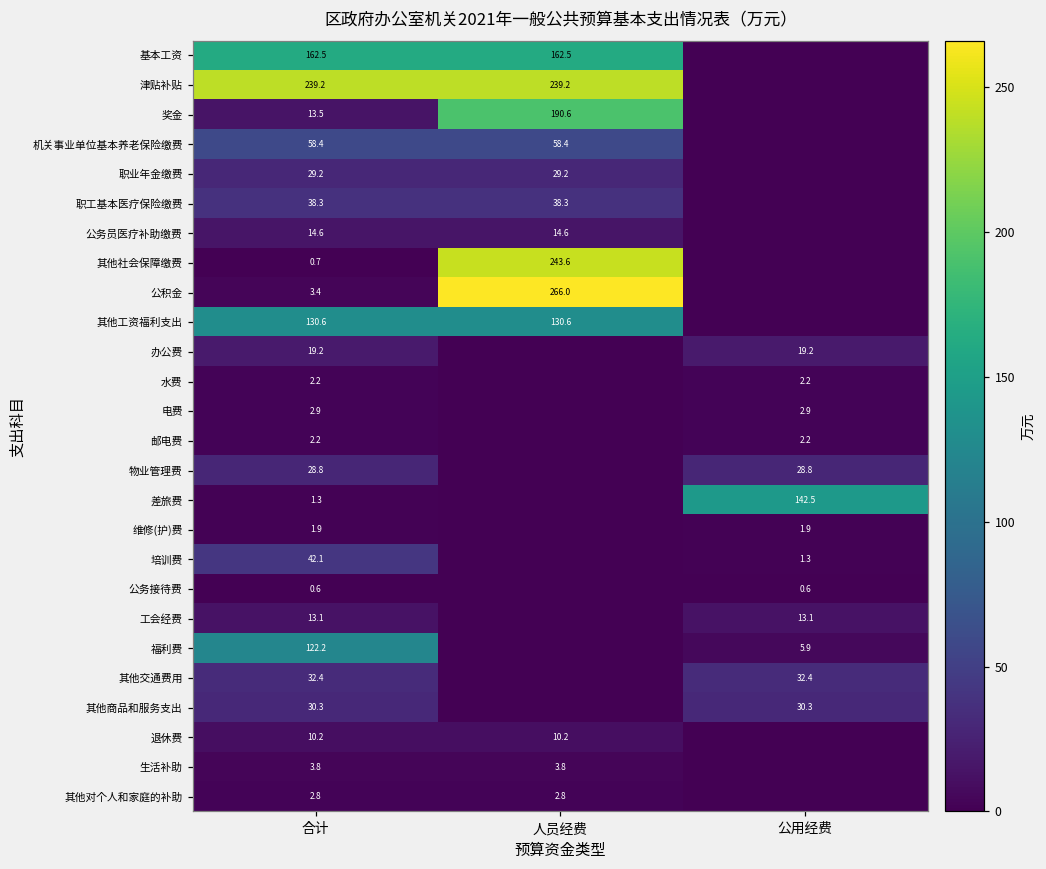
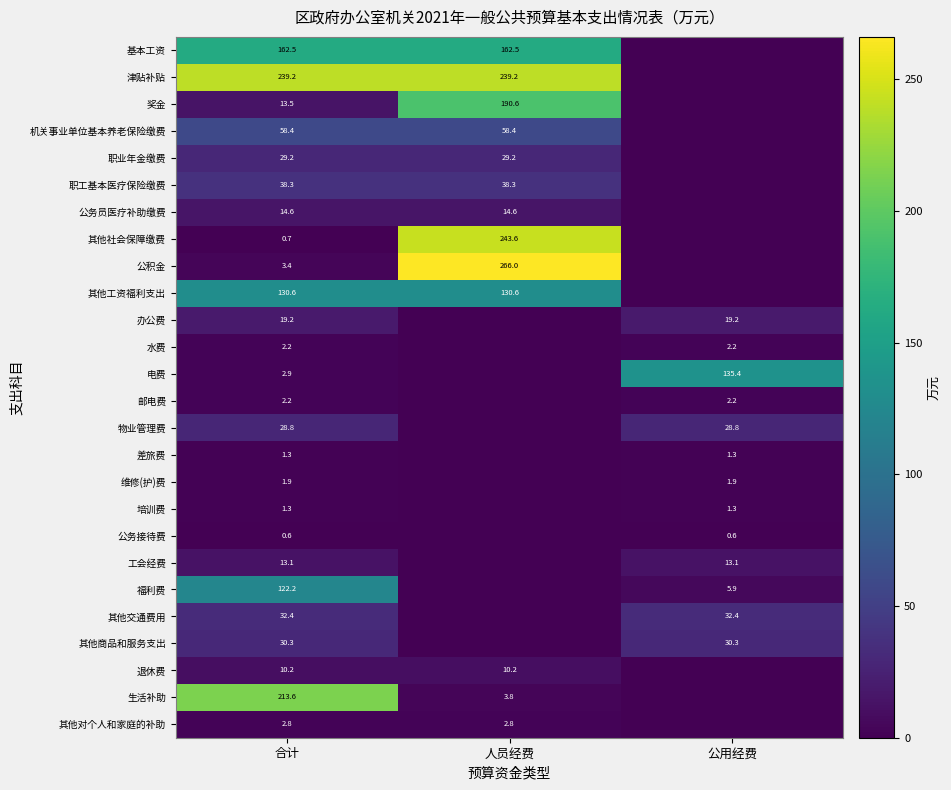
  {
    "基本工资": {
      "合计": 162.5,
      "人员经费": 162.5
    },
    "津贴补贴": {
      "合计": 239.2,
      "人员经费": 239.2
    },
    "奖金": {
      "合计": 13.5,
      "人员经费": 190.6
    },
    "机关事业单位基本养老保险缴费": {
      "合计": 58.4,
      "人员经费": 58.4
    },
    "职业年金缴费": {
      "合计": 29.2,
      "人员经费": 29.2
    },
    "职工基本医疗保险缴费": {
      "合计": 38.3,
      "人员经费": 38.3
    },
    "公务员医疗补助缴费": {
      "合计": 14.6,
      "人员经费": 14.6
    },
    "其他社会保障缴费": {
      "合计": 0.7,
      "人员经费": 243.6
    },
    "公积金": {
      "合计": 3.4,
      "人员经费": 266.0
    },
    "其他工资福利支出": {
      "合计": 130.6,
      "人员经费": 130.6
    },
    "办公费": {
      "合计": 19.2,
      "公用经费": 19.2
    },
    "水费": {
      "合计": 2.2,
      "公用经费": 2.2
    },
    "电费": {
      "合计": 2.9,
-     "公用经费": 2.9
+     "公用经费": 135.4
    },
    "邮电费": {
      "合计": 2.2,
      "公用经费": 2.2
    },
    "物业管理费": {
      "合计": 28.8,
      "公用经费": 28.8
    },
    "差旅费": {
      "合计": 1.3,
-     "公用经费": 142.5
+     "公用经费": 1.3
    },
    "维修(护)费": {
      "合计": 1.9,
      "公用经费": 1.9
    },
    "培训费": {
-     "合计": 42.1,
+     "合计": 1.3,
      "公用经费": 1.3
    },
    "公务接待费": {
      "合计": 0.6,
      "公用经费": 0.6
    },
    "工会经费": {
      "合计": 13.1,
      "公用经费": 13.1
    },
    "福利费": {
      "合计": 122.2,
      "公用经费": 5.9
    },
    "其他交通费用": {
      "合计": 32.4,
      "公用经费": 32.4
    },
    "其他商品和服务支出": {
      "合计": 30.3,
      "公用经费": 30.3
    },
    "退休费": {
      "合计": 10.2,
      "人员经费": 10.2
    },
    "生活补助": {
-     "合计": 3.8,
+     "合计": 213.6,
      "人员经费": 3.8
    },
    "其他对个人和家庭的补助": {
      "合计": 2.8,
      "人员经费": 2.8
    }
  }
